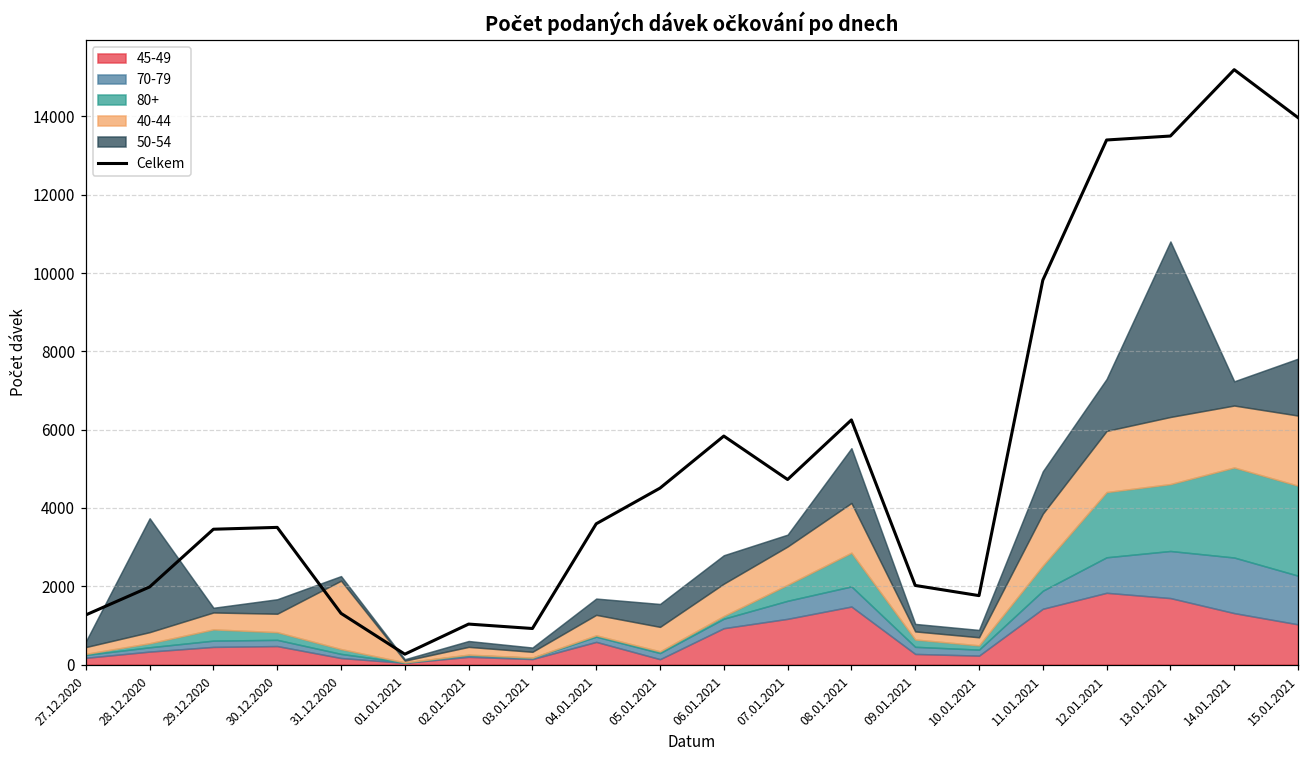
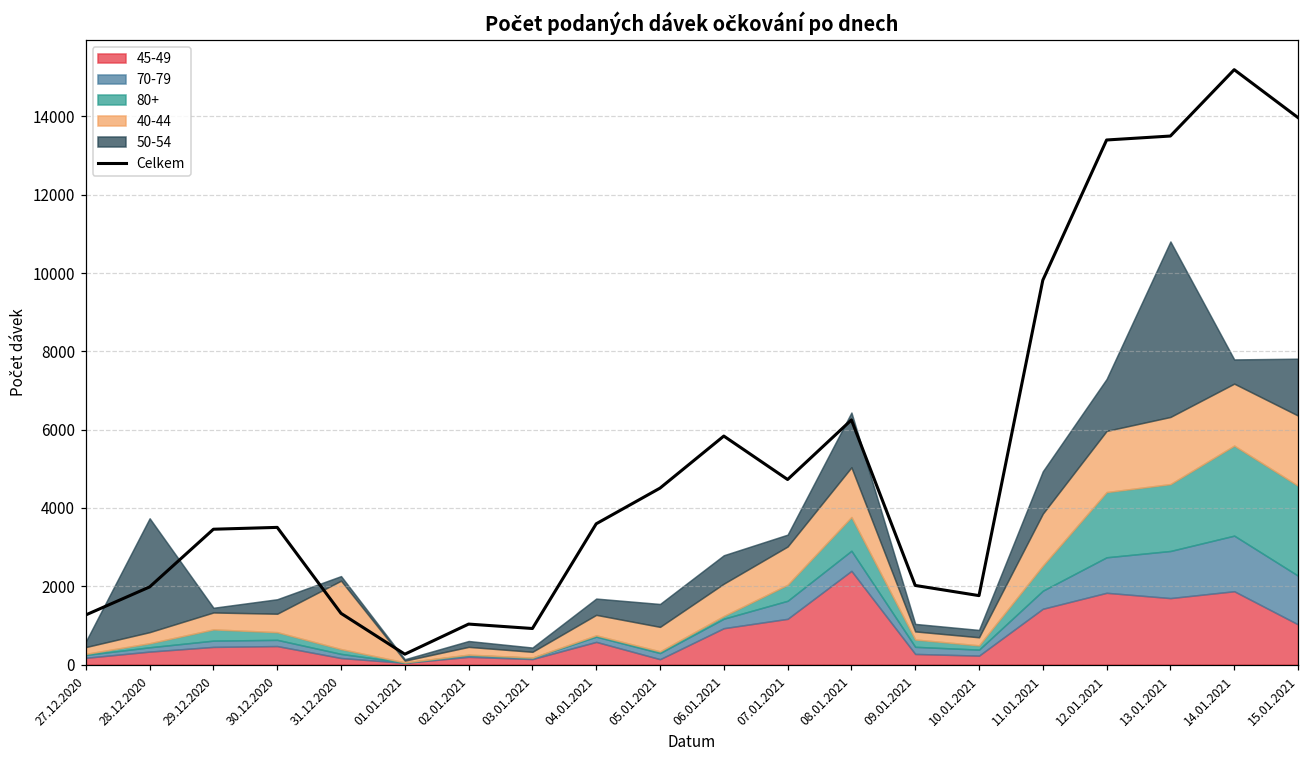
  {
    "Celkem": {
      "27.12.2020": 1300,
      "28.12.2020": 2000,
      "29.12.2020": 3500,
      "30.12.2020": 3500,
      "31.12.2020": 1300,
      "01.01.2021": 300,
      "02.01.2021": 1000,
      "03.01.2021": 900,
      "04.01.2021": 3600,
      "05.01.2021": 4500,
      "06.01.2021": 5800,
      "07.01.2021": 4700,
      "08.01.2021": 6200,
      "09.01.2021": 2000,
      "10.01.2021": 1800,
      "11.01.2021": 9800,
      "12.01.2021": 13400,
      "13.01.2021": 13500,
      "14.01.2021": 15200,
      "15.01.2021": 14000
    },
    "45-49": {
      "27.12.2020": 200,
      "28.12.2020": 300,
      "29.12.2020": 500,
      "30.12.2020": 500,
      "31.12.2020": 200,
      "04.01.2021": 600,
      "05.01.2021": 100,
      "06.01.2021": 900,
      "07.01.2021": 1200,
-     "08.01.2021": 1500,
+     "08.01.2021": 2400,
      "09.01.2021": 300,
      "10.01.2021": 200,
      "11.01.2021": 1400,
      "12.01.2021": 1800,
      "13.01.2021": 1700,
-     "14.01.2021": 1300,
+     "14.01.2021": 1900,
      "15.01.2021": 1000
    },
    "40-44": {
      "27.12.2020": 200,
      "28.12.2020": 300,
      "29.12.2020": 400,
      "30.12.2020": 500,
      "31.12.2020": 1700,
      "02.01.2021": 200,
      "03.01.2021": 100,
      "04.01.2021": 500,
      "05.01.2021": 600,
      "06.01.2021": 800,
      "07.01.2021": 1000,
      "08.01.2021": 1300,
      "09.01.2021": 200,
      "10.01.2021": 200,
      "11.01.2021": 1300,
      "12.01.2021": 1600,
      "13.01.2021": 1700,
      "14.01.2021": 1600,
      "15.01.2021": 1800
    },
    "50-54": {
      "27.12.2020": 100,
      "28.12.2020": 2900,
      "29.12.2020": 100,
      "30.12.2020": 400,
      "31.12.2020": 100,
      "02.01.2021": 100,
      "03.01.2021": 100,
      "04.01.2021": 400,
      "05.01.2021": 600,
      "06.01.2021": 700,
      "07.01.2021": 300,
      "08.01.2021": 1400,
      "09.01.2021": 200,
      "10.01.2021": 200,
      "11.01.2021": 1100,
      "12.01.2021": 1300,
      "13.01.2021": 4500,
      "14.01.2021": 600,
      "15.01.2021": 1500
    }
  }
